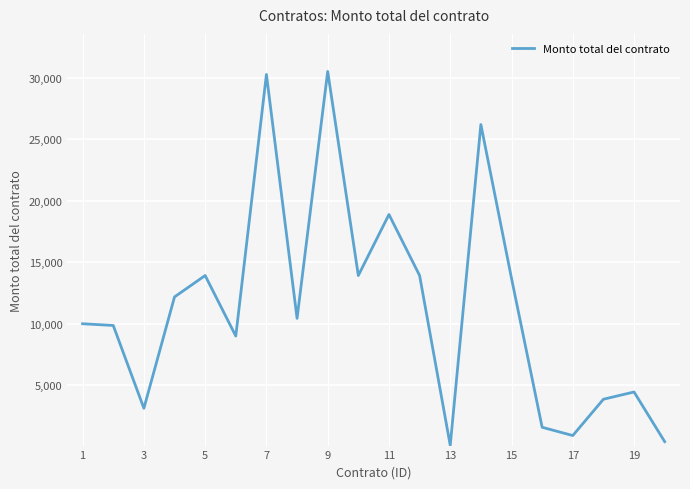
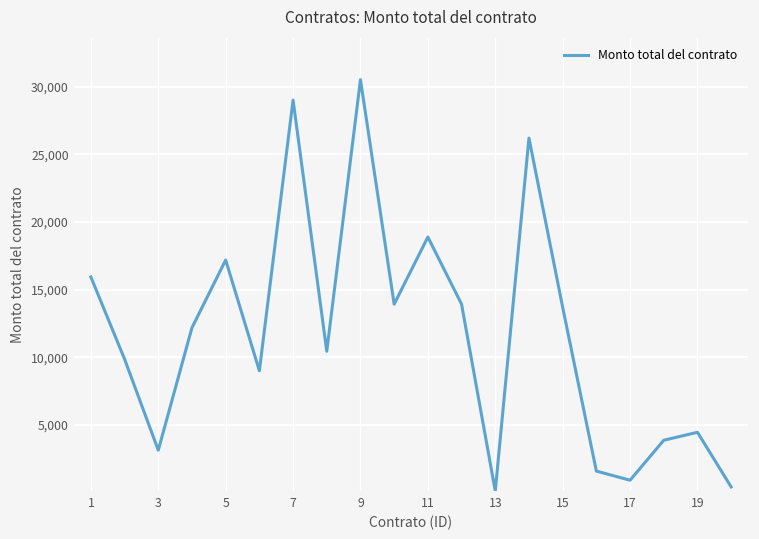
  {
-   "1": "10,000",
+   "1": "15,900",
    "3": "3,100",
-   "5": "13,900",
-   "7": "30,300",
+   "5": "17,200",
+   "7": "29,000",
    "9": "30,500",
    "11": "18,900",
    "13": "100",
    "15": "13,700",
    "17": "900",
    "19": "4,500"
  }
